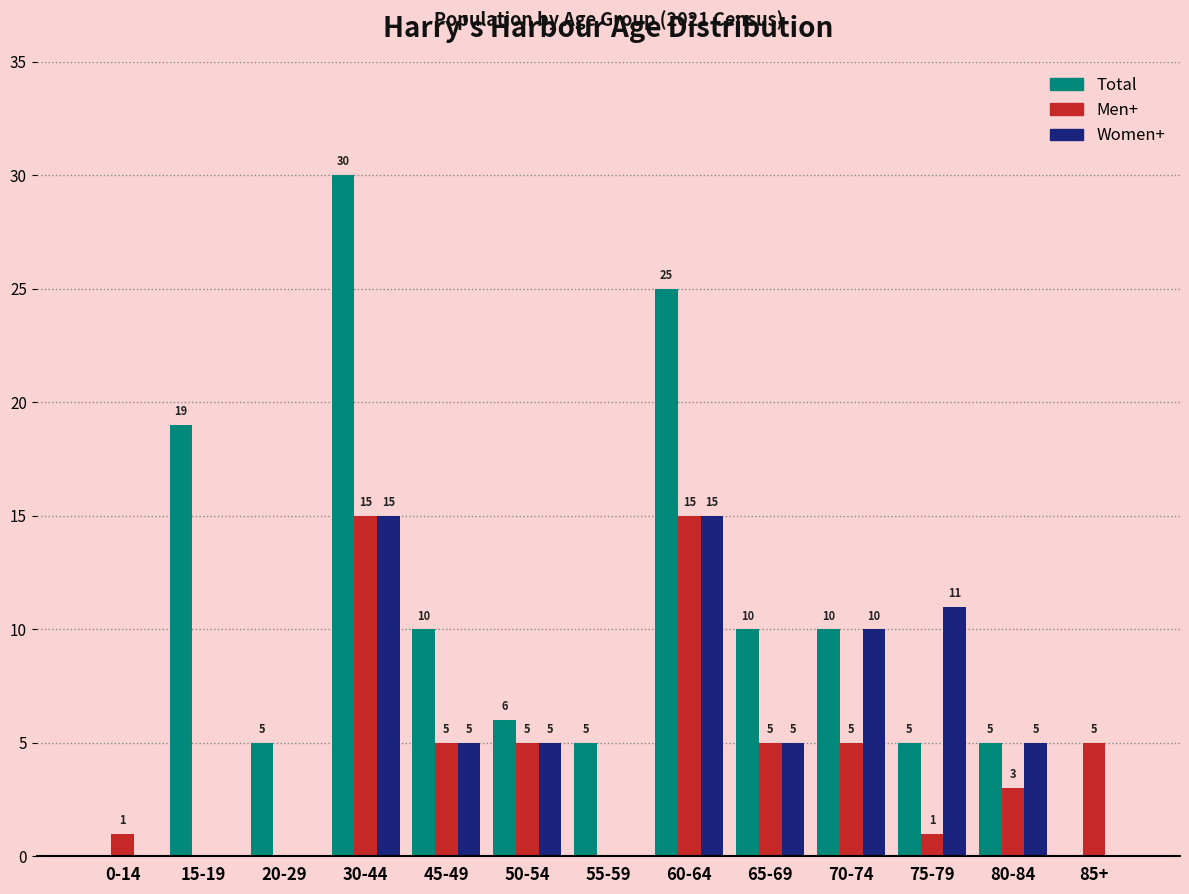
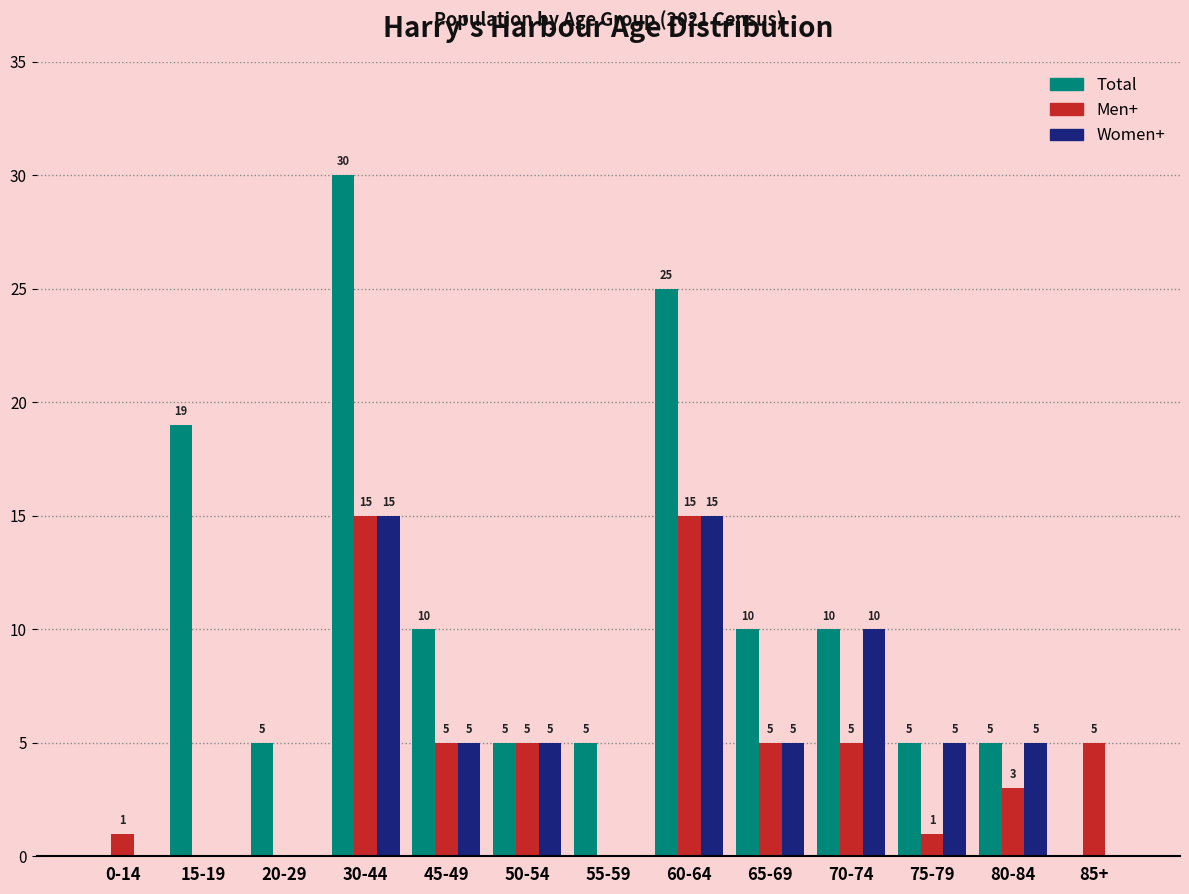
  {
    "Total": {
      "15-19": 19,
      "20-29": 5,
      "30-44": 30,
      "45-49": 10,
-     "50-54": 6,
+     "50-54": 5,
      "55-59": 5,
      "60-64": 25,
      "65-69": 10,
      "70-74": 10,
      "75-79": 5,
      "80-84": 5
    },
    "Men+": {
      "0-14": 1,
      "30-44": 15,
      "45-49": 5,
      "50-54": 5,
      "60-64": 15,
      "65-69": 5,
      "70-74": 5,
      "75-79": 1,
      "80-84": 3,
      "85+": 5
    },
    "Women+": {
      "30-44": 15,
      "45-49": 5,
      "50-54": 5,
      "60-64": 15,
      "65-69": 5,
      "70-74": 10,
-     "75-79": 11,
+     "75-79": 5,
      "80-84": 5
    }
  }
